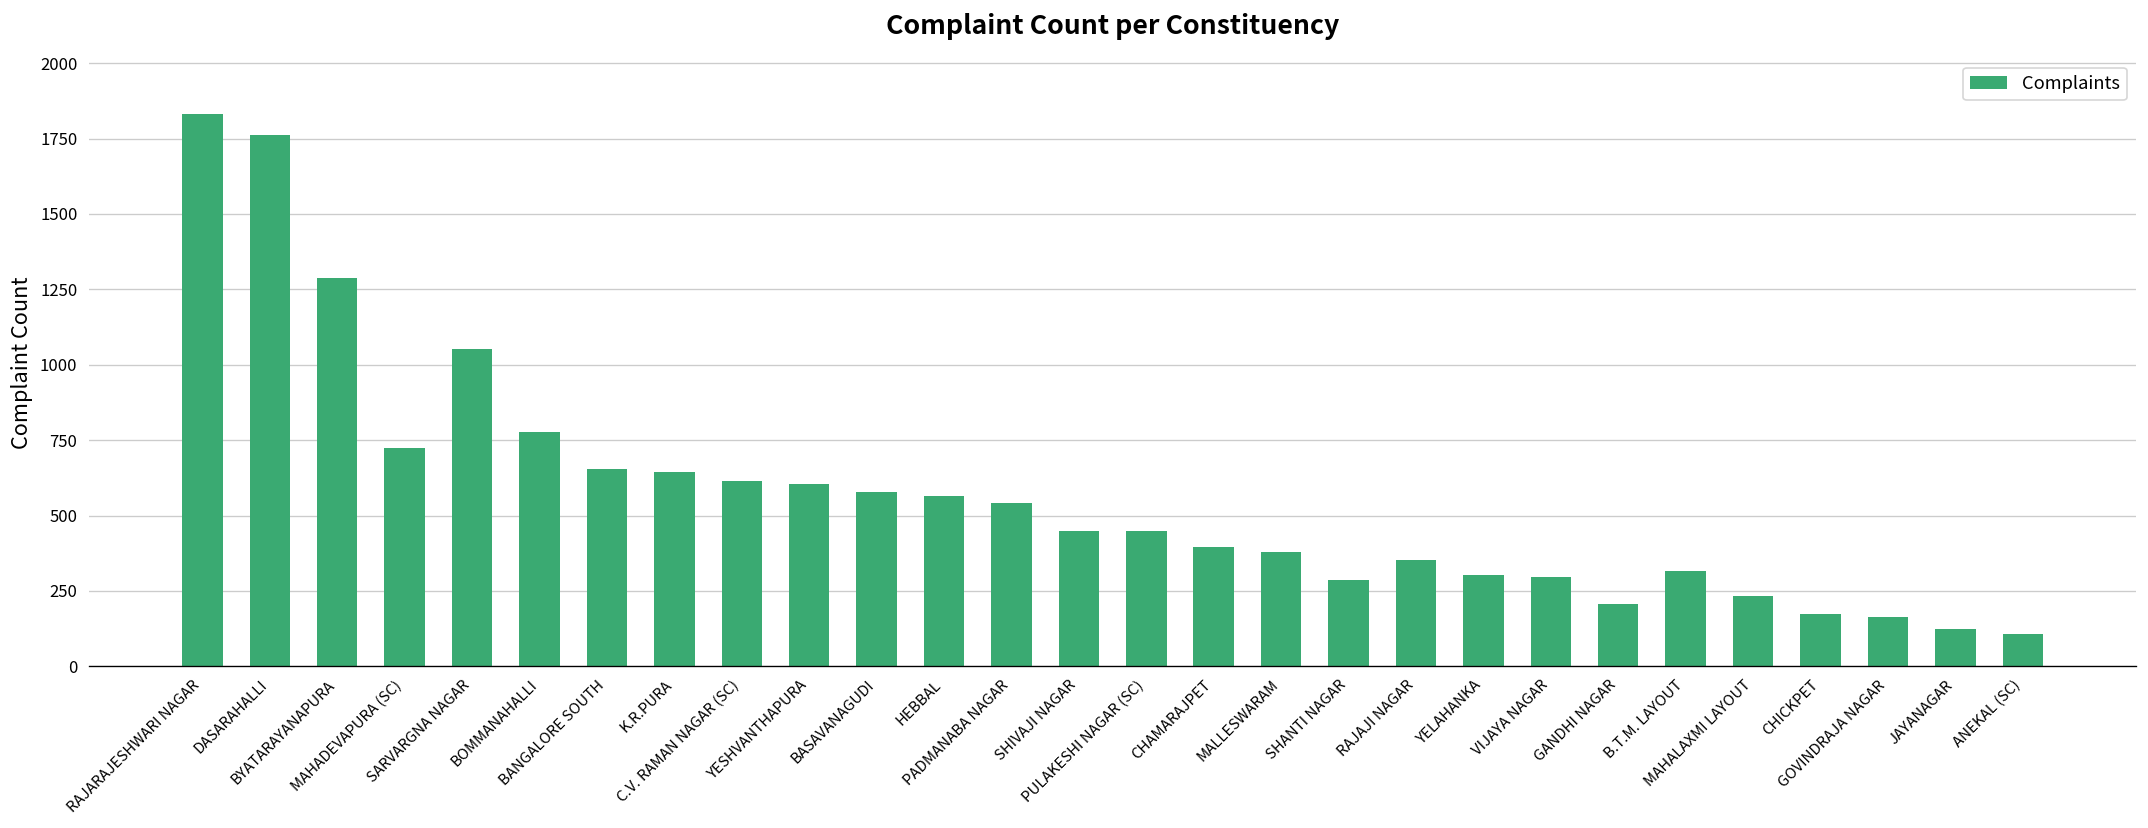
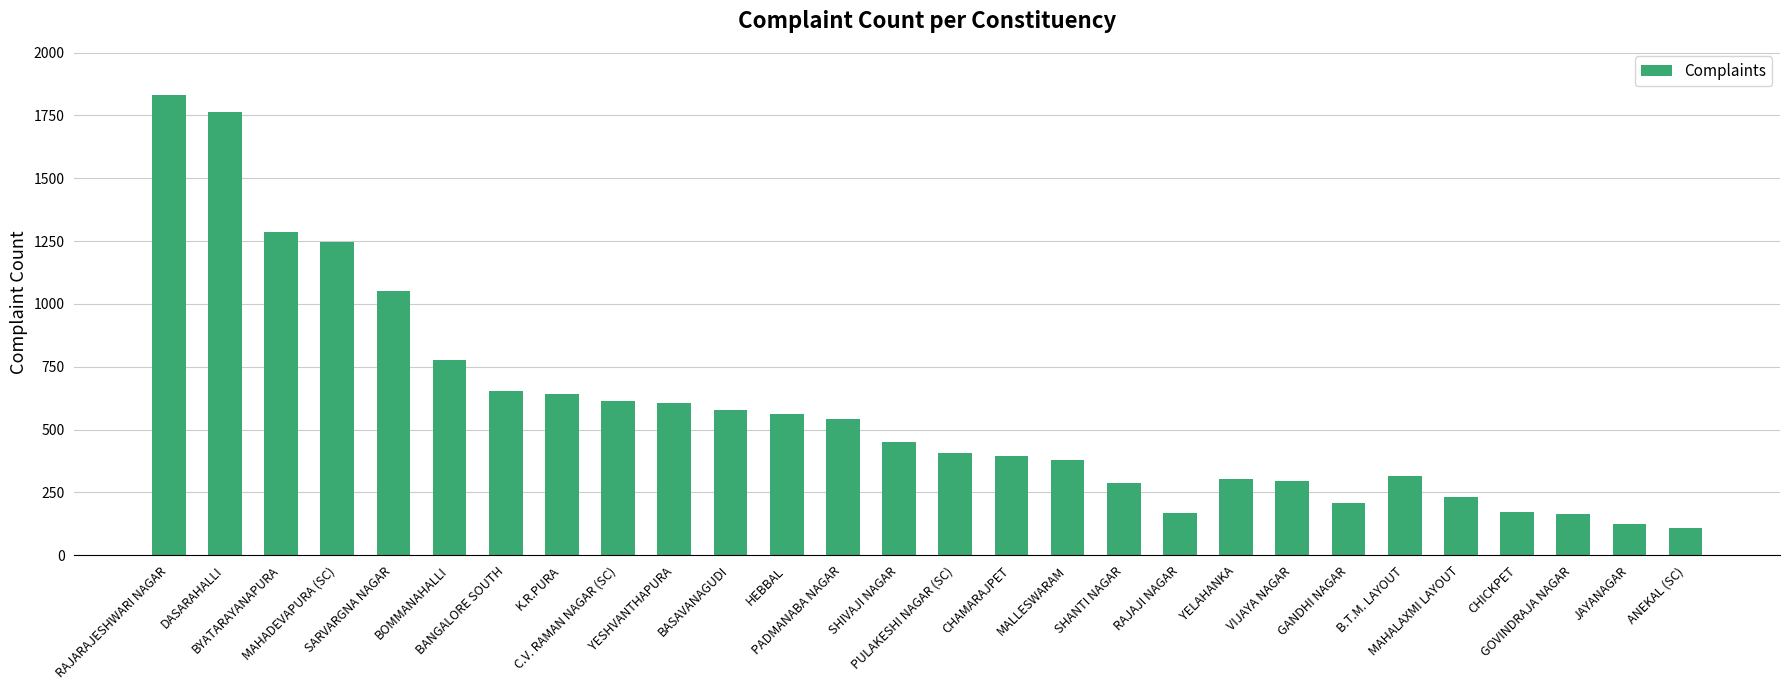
  {
    "RAJARAJESHWARI NAGAR": 1830,
    "DASARAHALLI": 1760,
    "BYATARAYANAPURA": 1290,
-   "MAHADEVAPURA (SC)": 720,
+   "MAHADEVAPURA (SC)": 1250,
    "SARVARGNA NAGAR": 1050,
    "BOMMANAHALLI": 780,
    "BANGALORE SOUTH": 650,
    "K.R.PURA": 640,
    "C.V. RAMAN NAGAR (SC)": 610,
    "YESHVANTHAPURA": 610,
    "BASAVANAGUDI": 580,
    "HEBBAL": 560,
    "PADMANABA NAGAR": 540,
    "SHIVAJI NAGAR": 450,
-   "PULAKESHI NAGAR (SC)": 450,
+   "PULAKESHI NAGAR (SC)": 410,
    "CHAMARAJPET": 400,
    "MALLESWARAM": 380,
    "SHANTI NAGAR": 290,
-   "RAJAJI NAGAR": 350,
+   "RAJAJI NAGAR": 170,
    "YELAHANKA": 300,
    "VIJAYA NAGAR": 300,
    "GANDHI NAGAR": 210,
    "B.T.M. LAYOUT": 320,
    "MAHALAXMI LAYOUT": 230,
    "CHICKPET": 170,
    "GOVINDRAJA NAGAR": 160,
    "JAYANAGAR": 120,
    "ANEKAL (SC)": 110
  }
